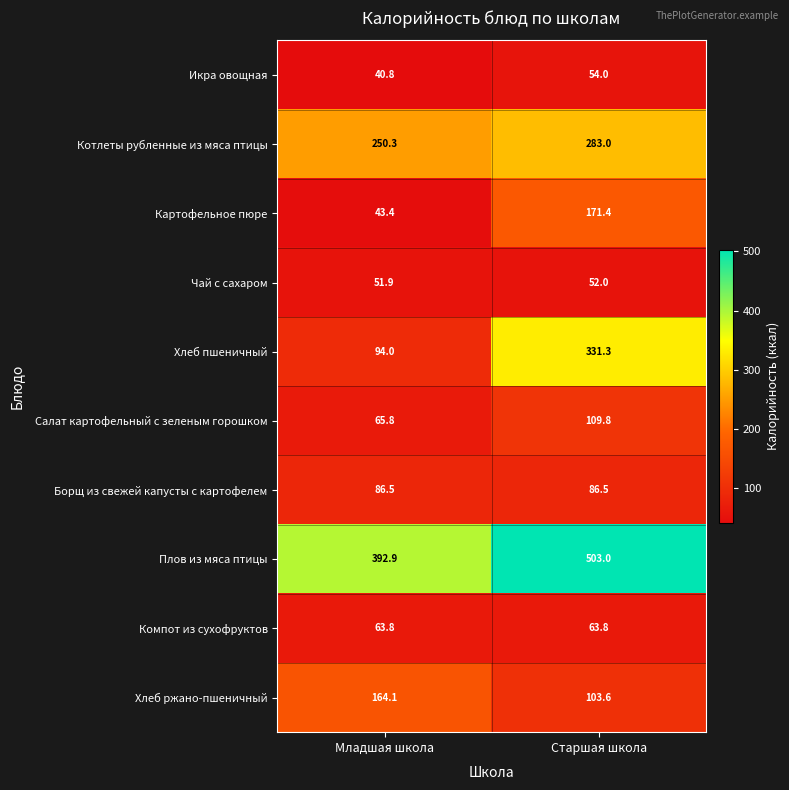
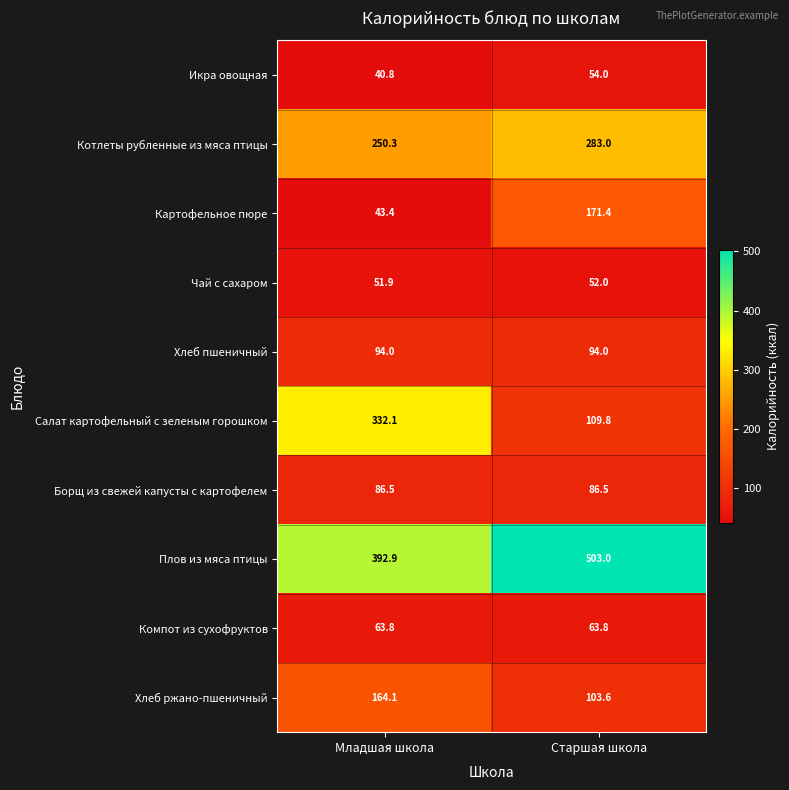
  {
    "Икра овощная": {
      "Младшая школа": 40.8,
      "Старшая школа": 54.0
    },
    "Котлеты рубленные из мяса птицы": {
      "Младшая школа": 250.3,
      "Старшая школа": 283.0
    },
    "Картофельное пюре": {
      "Младшая школа": 43.4,
      "Старшая школа": 171.4
    },
    "Чай с сахаром": {
      "Младшая школа": 51.9,
      "Старшая школа": 52.0
    },
    "Хлеб пшеничный": {
      "Младшая школа": 94.0,
-     "Старшая школа": 331.3
+     "Старшая школа": 94.0
    },
    "Салат картофельный с зеленым горошком": {
-     "Младшая школа": 65.8,
+     "Младшая школа": 332.1,
      "Старшая школа": 109.8
    },
    "Борщ из свежей капусты с картофелем": {
      "Младшая школа": 86.5,
      "Старшая школа": 86.5
    },
    "Плов из мяса птицы": {
      "Младшая школа": 392.9,
      "Старшая школа": 503.0
    },
    "Компот из сухофруктов": {
      "Младшая школа": 63.8,
      "Старшая школа": 63.8
    },
    "Хлеб ржано-пшеничный": {
      "Младшая школа": 164.1,
      "Старшая школа": 103.6
    }
  }
